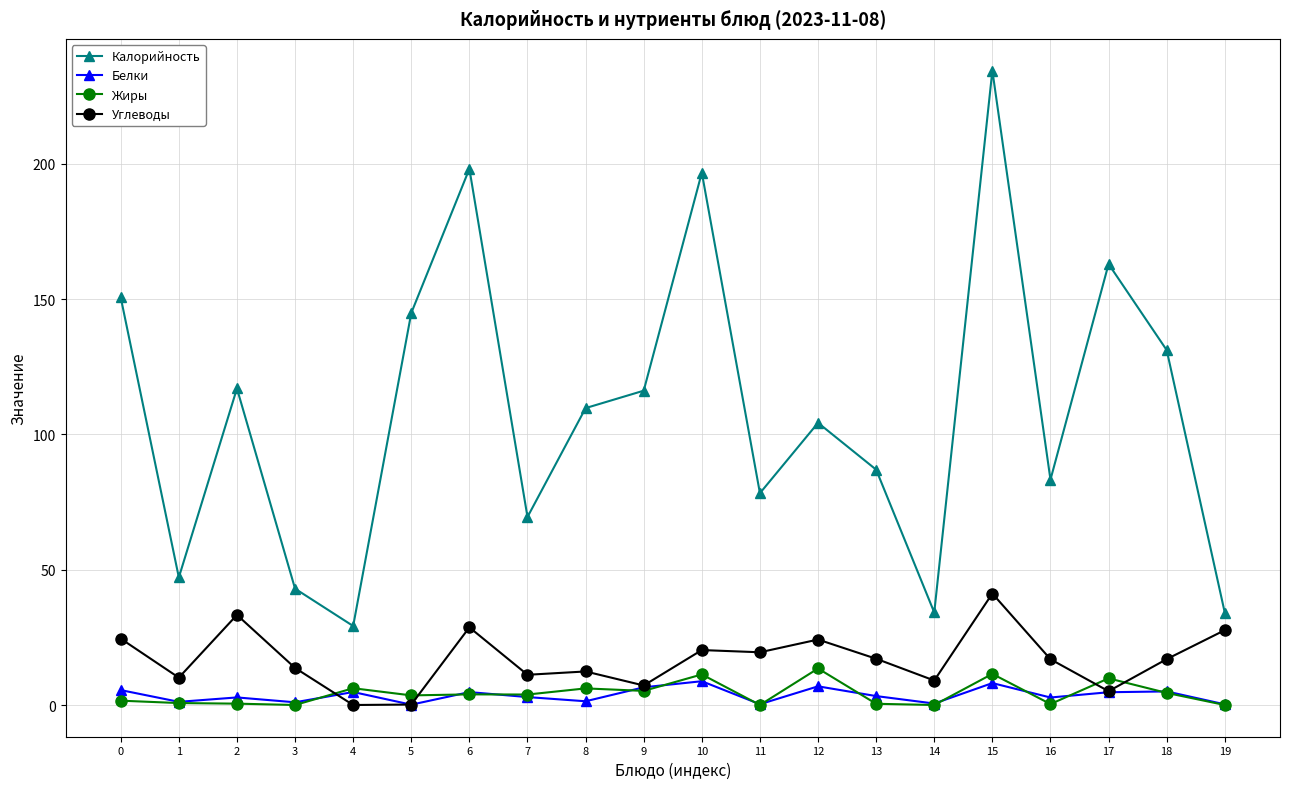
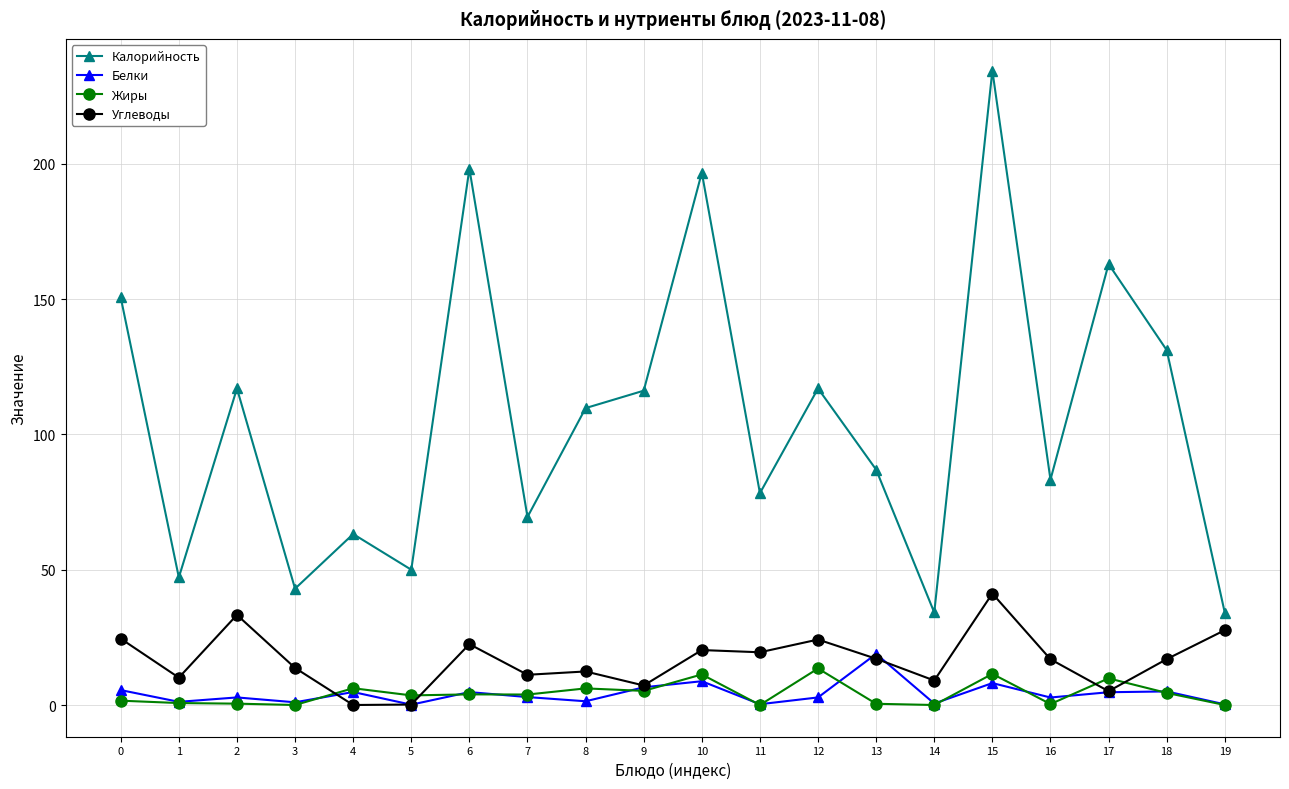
  {
    "Калорийность": {
      "0": 151,
      "1": 47,
      "2": 117,
      "3": 43,
-     "4": 29,
-     "5": 145,
+     "4": 63,
+     "5": 50,
      "6": 198,
      "7": 70,
      "8": 110,
      "9": 116,
      "10": 197,
      "11": 78,
-     "12": 104,
+     "12": 117,
      "13": 87,
      "14": 34,
      "15": 235,
      "16": 83,
      "17": 163,
      "18": 131,
      "19": 34
    },
    "Белки": {
      "0": 6,
      "2": 3,
      "3": 1,
      "4": 5,
      "7": 3,
      "8": 1,
      "10": 9,
-     "12": 7,
-     "13": 3,
+     "12": 3,
+     "13": 19,
      "15": 8,
      "16": 3
    },
    "Жиры": {
      "0": 2,
      "2": 1,
      "3": 0,
      "4": 6,
      "5": 4,
      "7": 4,
      "8": 6,
      "9": 5,
      "10": 11,
      "12": 14,
      "13": 0,
      "15": 12,
      "16": 0,
      "17": 10
    },
    "Углеводы": {
      "0": 25,
      "1": 10,
      "2": 33,
      "3": 14,
      "4": 0,
-     "6": 29,
+     "6": 23,
      "7": 11,
      "8": 12,
      "10": 20,
      "11": 19,
      "12": 24,
      "13": 17,
      "14": 9,
      "15": 41,
      "16": 17,
      "18": 17,
      "19": 28
    }
  }
